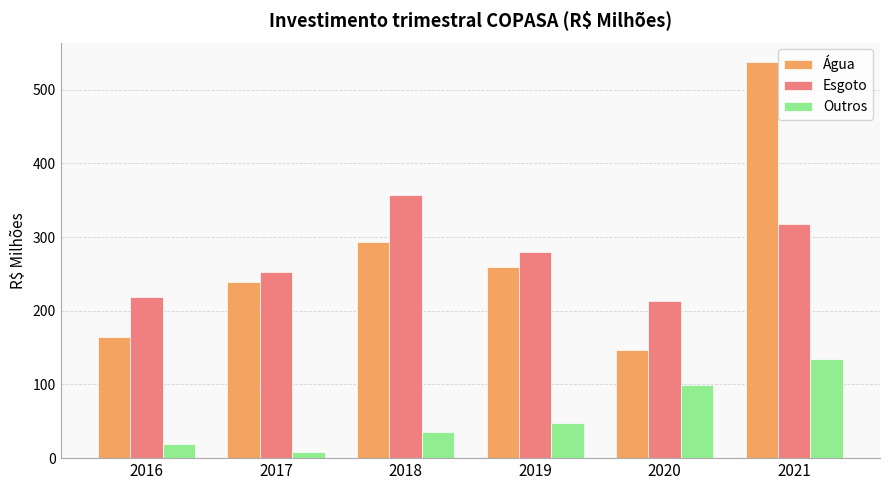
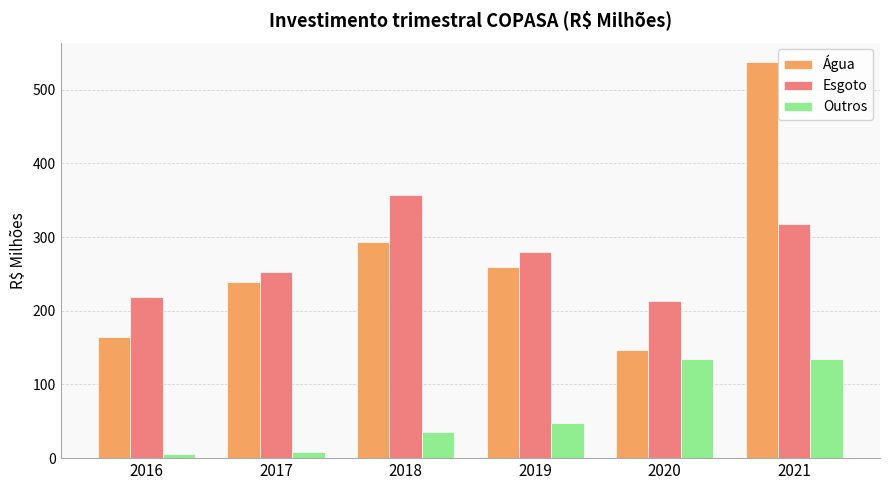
  {
    "Outros": {
-     "2016": 20,
+     "2016": 10,
      "2017": 10,
      "2018": 40,
      "2019": 50,
-     "2020": 100,
+     "2020": 140,
      "2021": 130
    }
  }
